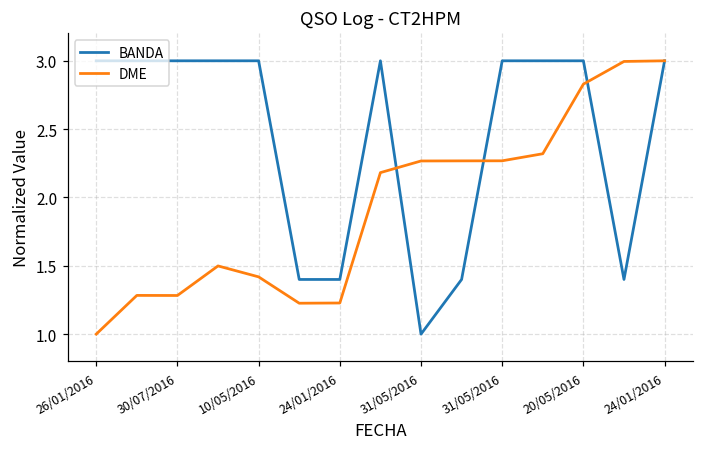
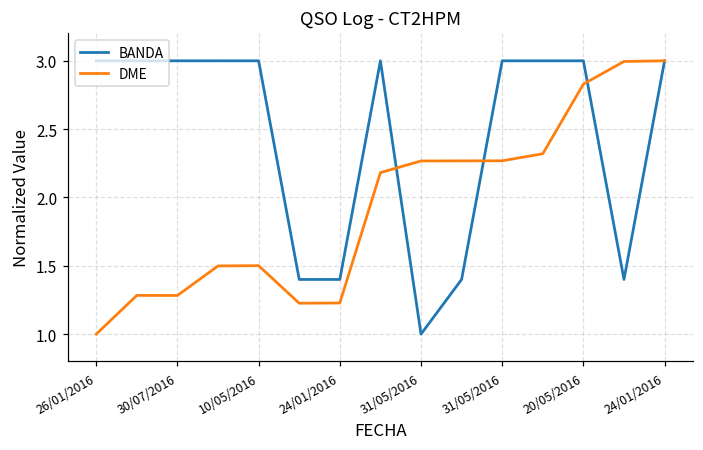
  {
    "BANDA": {
      "30/07/2016": 3.00,
      "10/05/2016": 3.00,
      "20/05/2016": 3.00
    },
    "DME": {
      "30/07/2016": 1.28,
-     "10/05/2016": 1.42,
+     "10/05/2016": 1.50,
      "20/05/2016": 2.83
    }
  }
